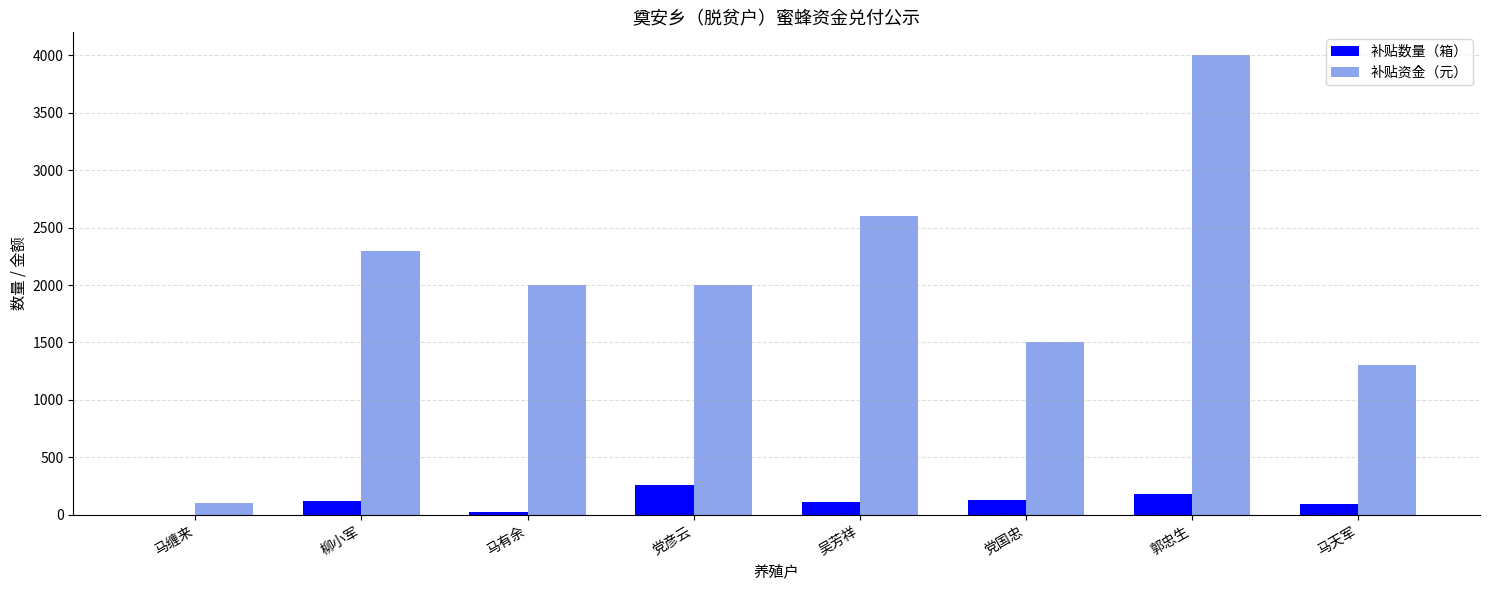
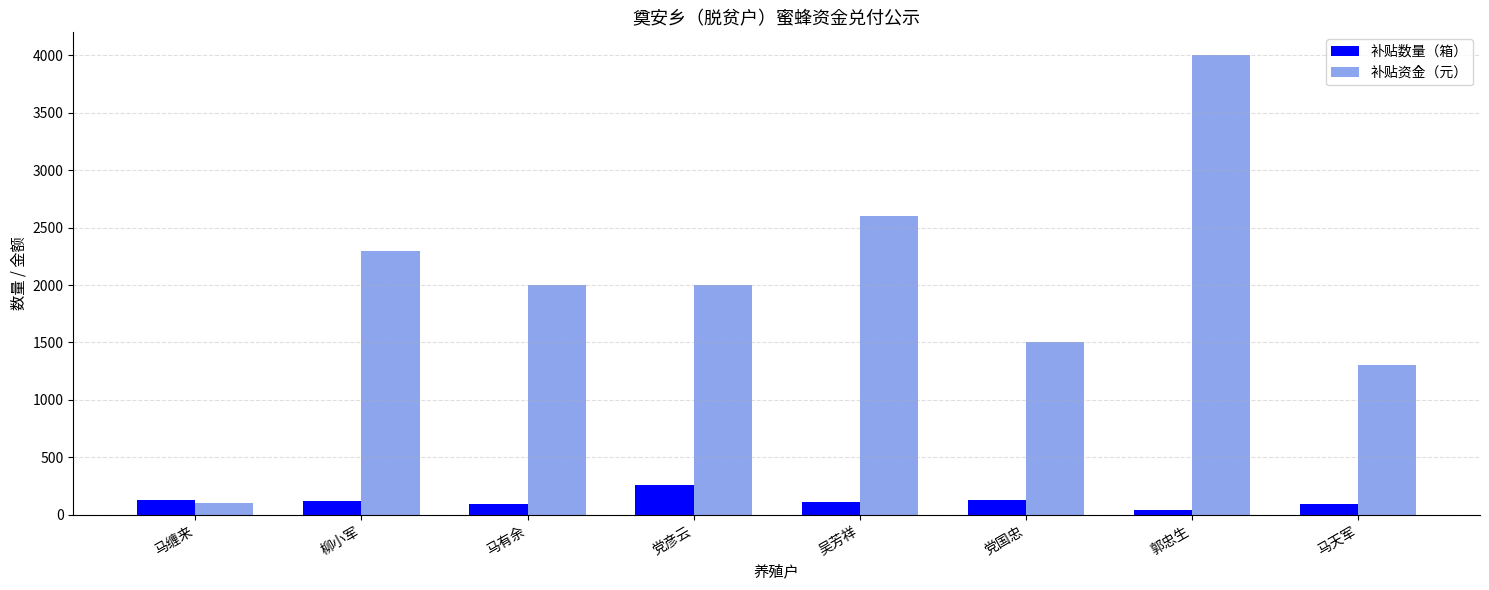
  {
    "补贴数量（箱）": {
-     "马缠来": 0,
+     "马缠来": 130,
      "柳小军": 120,
-     "马有余": 20,
+     "马有余": 100,
      "党彦云": 260,
      "吴芳祥": 110,
      "党国忠": 130,
-     "郭忠生": 180,
+     "郭忠生": 40,
      "马天军": 100
    },
    "补贴资金（元）": {
      "马缠来": 100,
      "柳小军": 2300,
      "马有余": 2000,
      "党彦云": 2000,
      "吴芳祥": 2600,
      "党国忠": 1500,
      "郭忠生": 4000,
      "马天军": 1300
    }
  }
